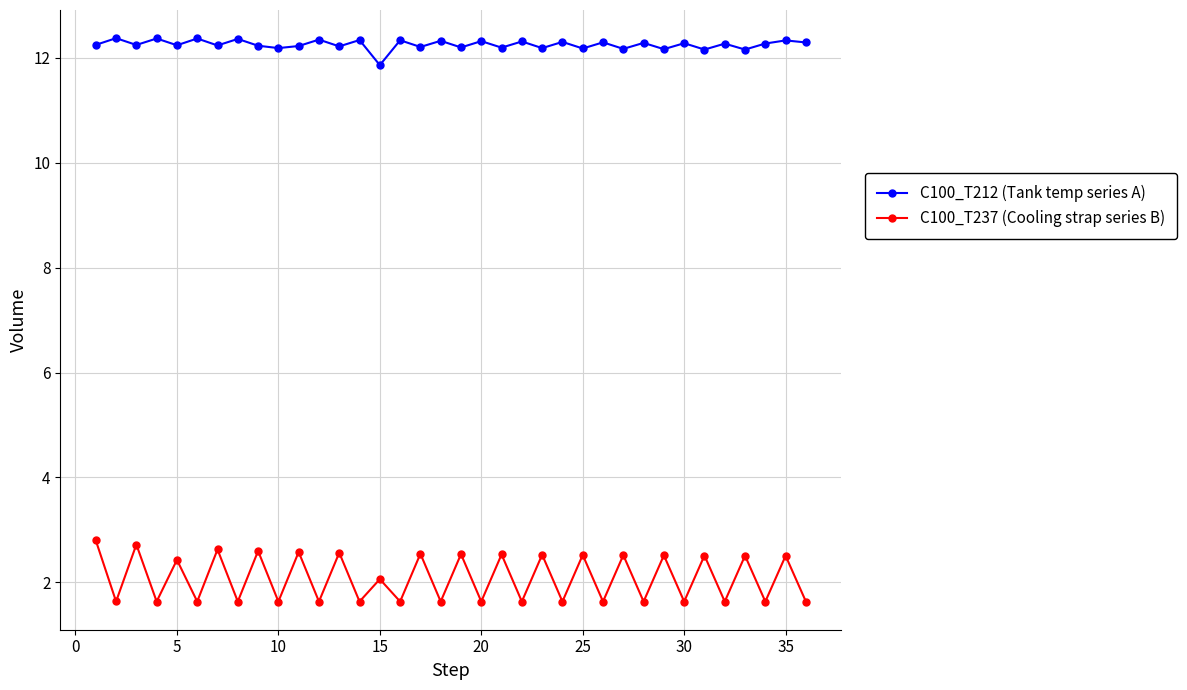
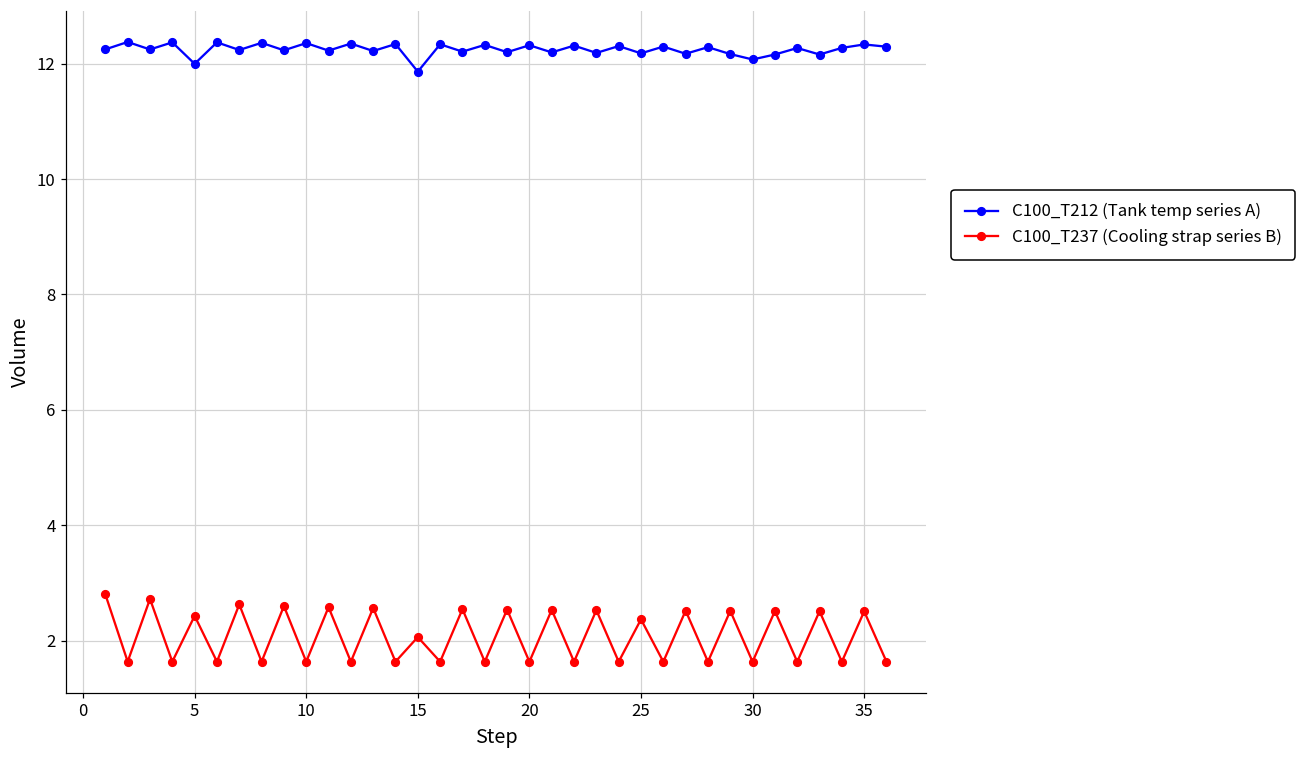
  {
    "C100_T212 (Tank temp series A)": {
-     "5": 12.2,
-     "10": 12.2,
+     "5": 12.0,
+     "10": 12.4,
      "15": 11.9,
      "20": 12.3,
      "25": 12.2,
-     "30": 12.3,
+     "30": 12.1,
      "35": 12.3
    },
    "C100_T237 (Cooling strap series B)": {
      "5": 2.4,
      "10": 1.6,
      "15": 2.1,
      "20": 1.6,
-     "25": 2.5,
+     "25": 2.4,
      "30": 1.6,
      "35": 2.5
    }
  }
